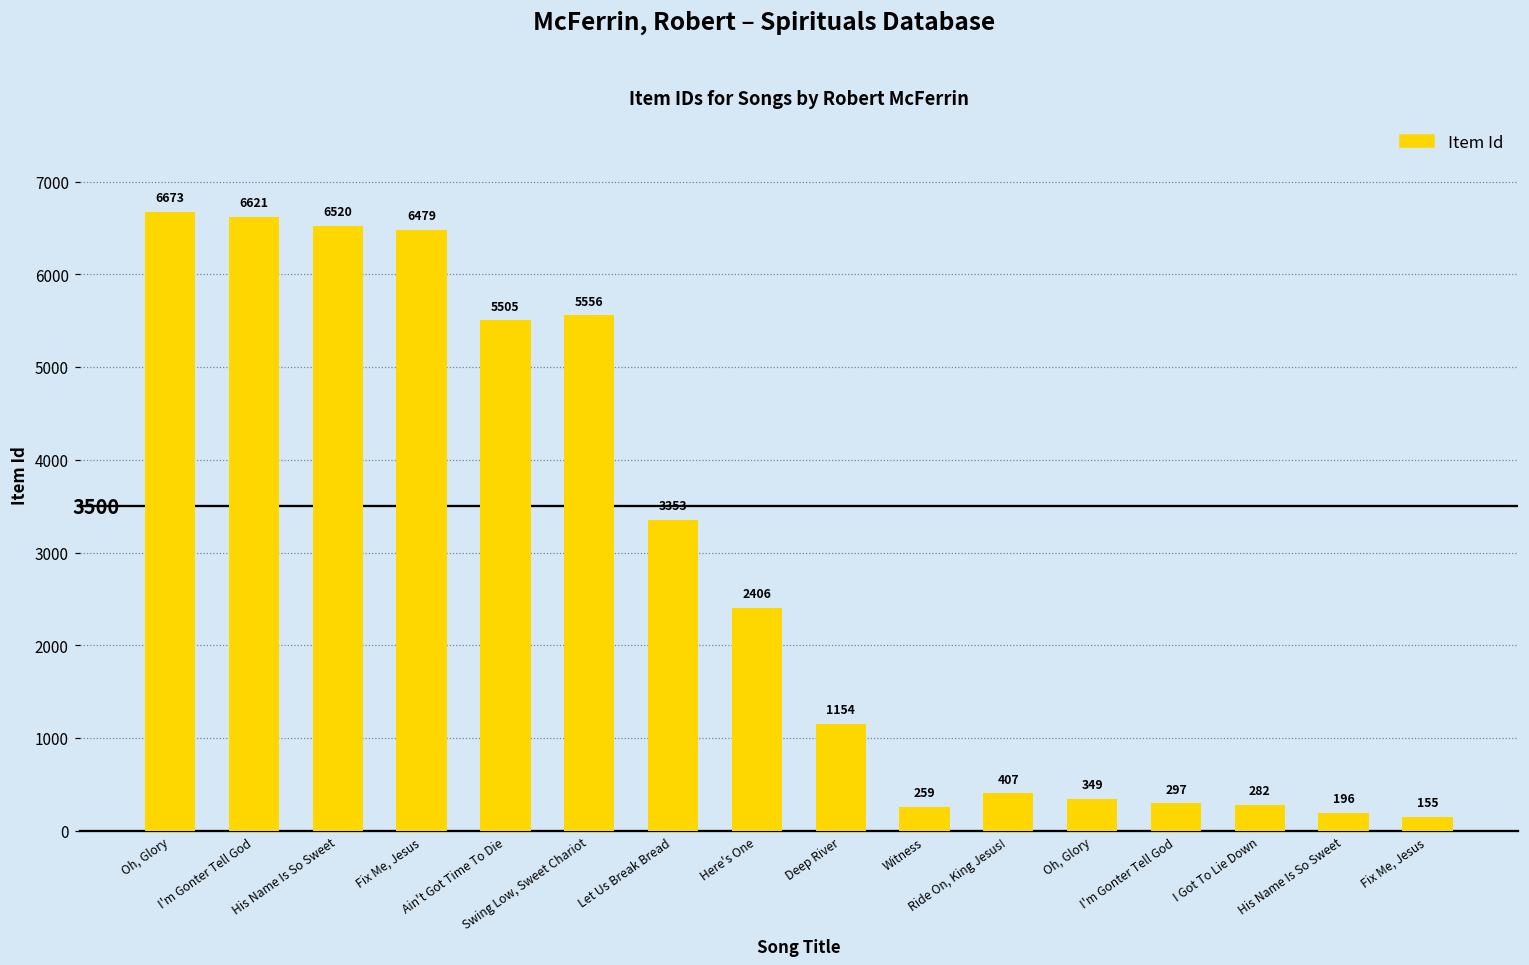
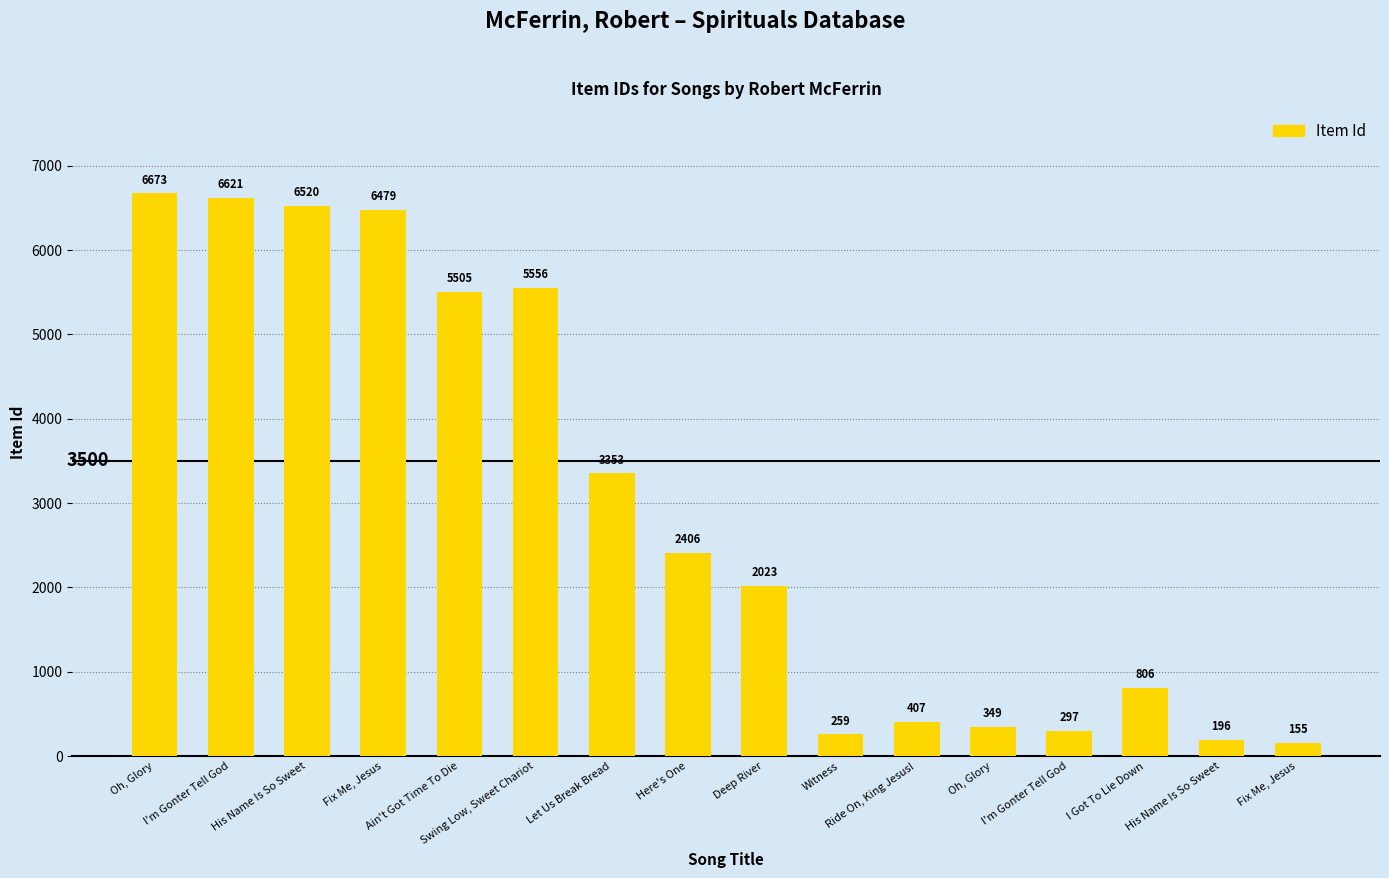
  {
    "Ain't Got Time To Die": 5505,
    "Swing Low, Sweet Chariot": 5556,
    "Let Us Break Bread": 3353,
    "Here's One": 2406,
-   "Deep River": 1154,
+   "Deep River": 2023,
    "Witness": 259,
    "Ride On, King Jesus!": 407,
-   "I Got To Lie Down": 282
+   "I Got To Lie Down": 806
  }
